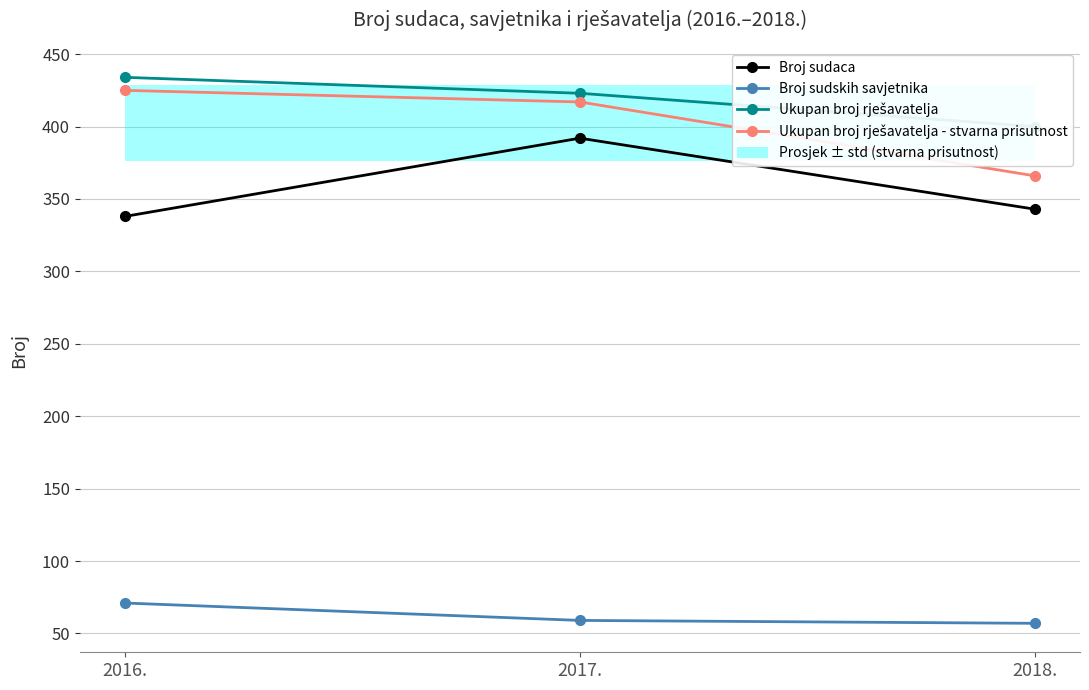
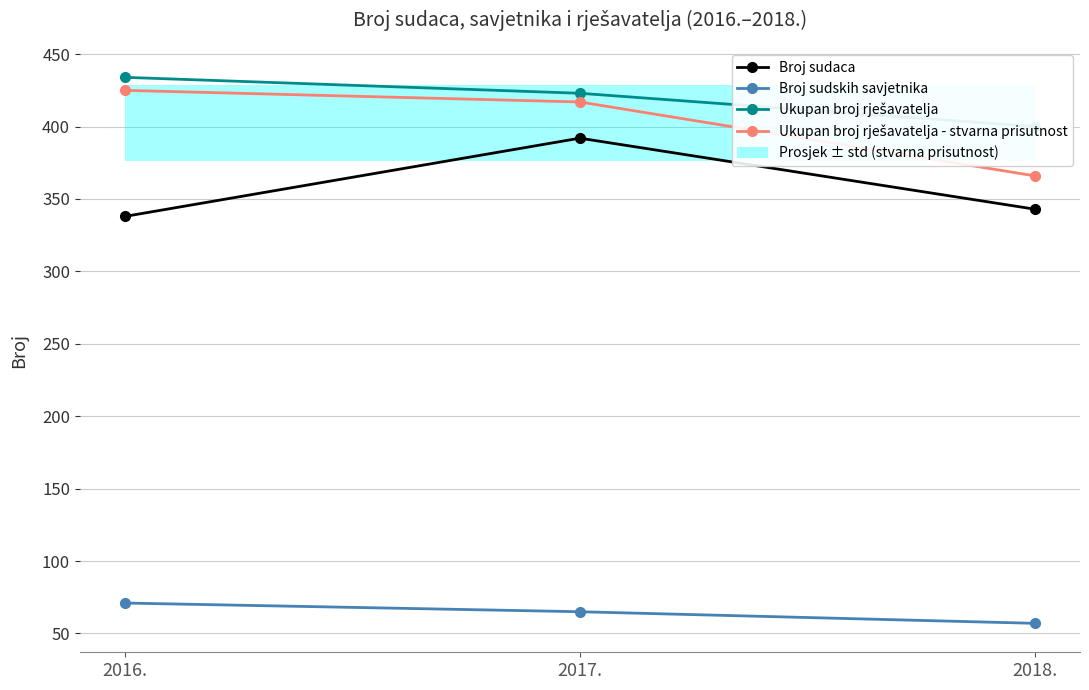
  {
    "Broj sudaca": {
      "2016.": 338,
      "2017.": 392,
      "2018.": 343
    },
    "Prosjek ± std (stvarna prisutnost)": {
      "2016.": 429,
      "2017.": 429
    },
    "Broj sudskih savjetnika": {
      "2016.": 71,
-     "2017.": 59,
+     "2017.": 65,
      "2018.": 57
    },
    "Ukupan broj rješavatelja": {
      "2016.": 434,
      "2017.": 423
    },
    "Ukupan broj rješavatelja - stvarna prisutnost": {
      "2016.": 425,
      "2017.": 417,
      "2018.": 366
    }
  }
